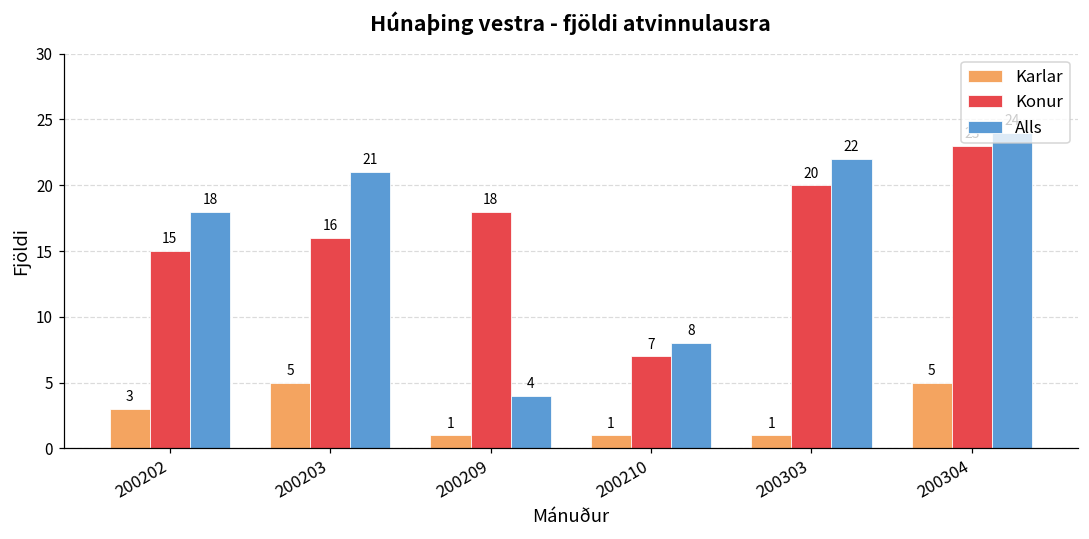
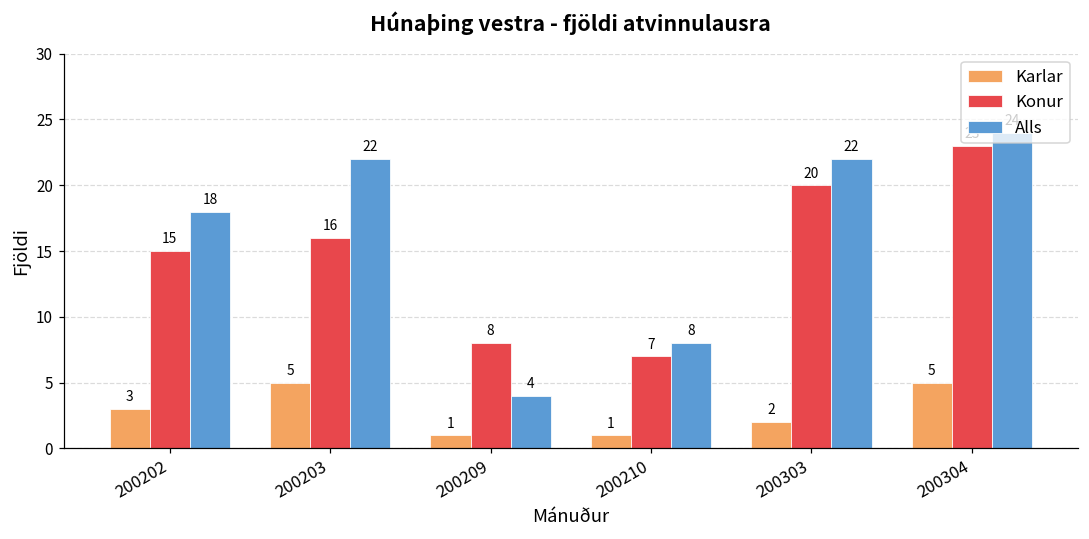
  {
    "Karlar": {
      "200202": 3,
      "200203": 5,
      "200209": 1,
      "200210": 1,
-     "200303": 1,
+     "200303": 2,
      "200304": 5
    },
    "Konur": {
      "200202": 15,
      "200203": 16,
-     "200209": 18,
+     "200209": 8,
      "200210": 7,
      "200303": 20
    },
    "Alls": {
      "200202": 18,
-     "200203": 21,
+     "200203": 22,
      "200209": 4,
      "200210": 8,
      "200303": 22
    }
  }
